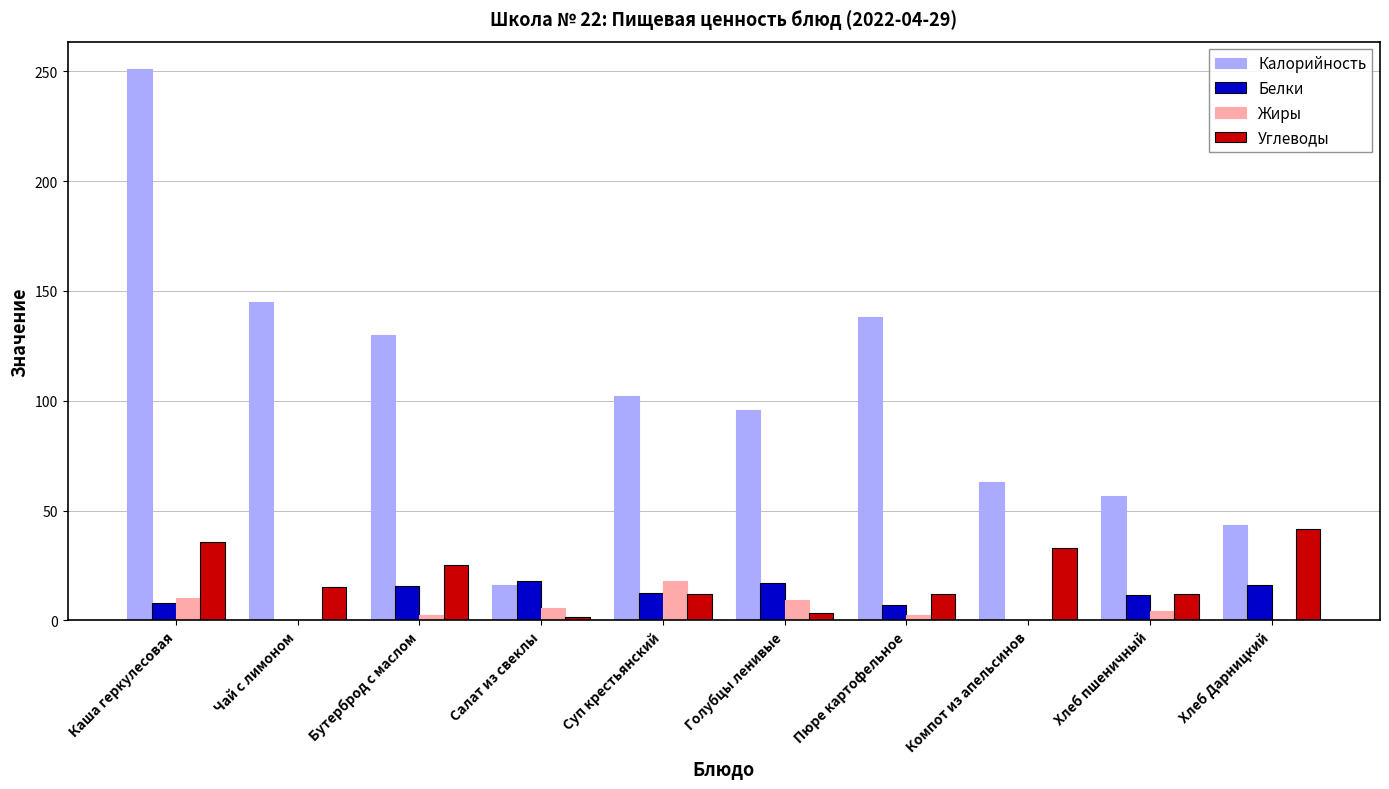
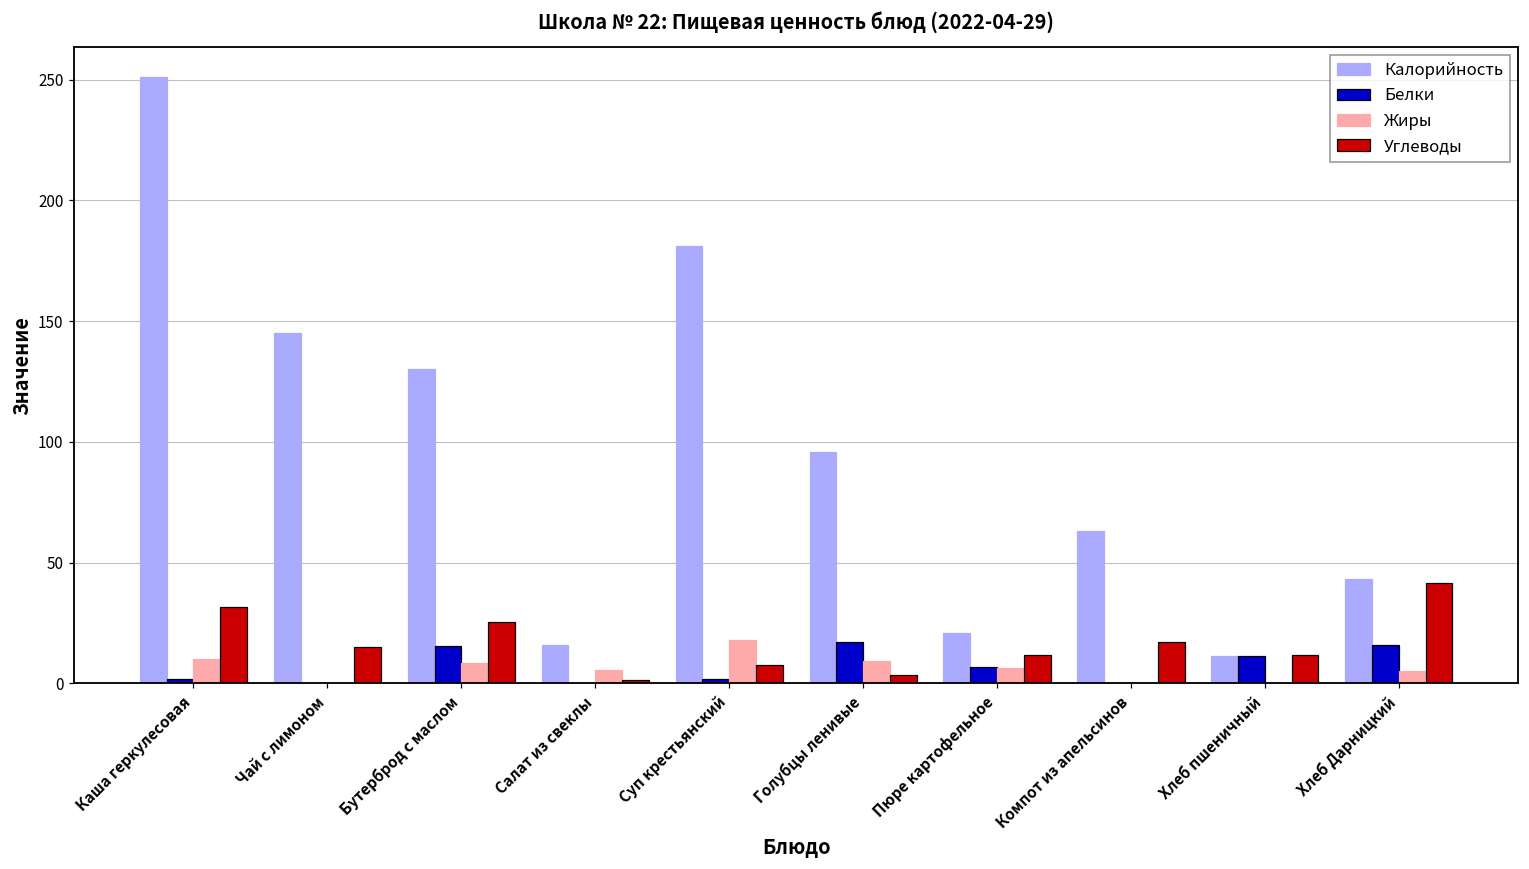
  {
    "Калорийность": {
      "Каша геркулесовая": 251,
      "Чай с лимоном": 145,
      "Бутерброд с маслом": 130,
      "Салат из свеклы": 16,
-     "Суп крестьянский": 102,
+     "Суп крестьянский": 181,
      "Голубцы ленивые": 96,
-     "Пюре картофельное": 138,
+     "Пюре картофельное": 21,
      "Компот из апельсинов": 63,
-     "Хлеб пшеничный": 57,
+     "Хлеб пшеничный": 11,
      "Хлеб Дарницкий": 43
    },
    "Белки": {
-     "Каша геркулесовая": 8,
+     "Каша геркулесовая": 2,
      "Бутерброд с маслом": 15,
-     "Салат из свеклы": 18,
-     "Суп крестьянский": 13,
+     "Салат из свеклы": 0,
+     "Суп крестьянский": 2,
      "Голубцы ленивые": 17,
      "Пюре картофельное": 7,
      "Хлеб пшеничный": 12,
      "Хлеб Дарницкий": 16
    },
    "Жиры": {
      "Каша геркулесовая": 10,
      "Чай с лимоном": 0,
-     "Бутерброд с маслом": 2,
+     "Бутерброд с маслом": 8,
      "Салат из свеклы": 6,
      "Суп крестьянский": 18,
      "Голубцы ленивые": 9,
-     "Пюре картофельное": 2,
-     "Хлеб пшеничный": 4,
-     "Хлеб Дарницкий": 0
+     "Пюре картофельное": 7,
+     "Хлеб пшеничный": 0,
+     "Хлеб Дарницкий": 5
    },
    "Углеводы": {
-     "Каша геркулесовая": 36,
+     "Каша геркулесовая": 32,
      "Чай с лимоном": 15,
      "Бутерброд с маслом": 25,
      "Салат из свеклы": 1,
-     "Суп крестьянский": 12,
+     "Суп крестьянский": 8,
      "Голубцы ленивые": 4,
      "Пюре картофельное": 12,
-     "Компот из апельсинов": 33,
+     "Компот из апельсинов": 17,
      "Хлеб пшеничный": 12,
      "Хлеб Дарницкий": 42
    }
  }
